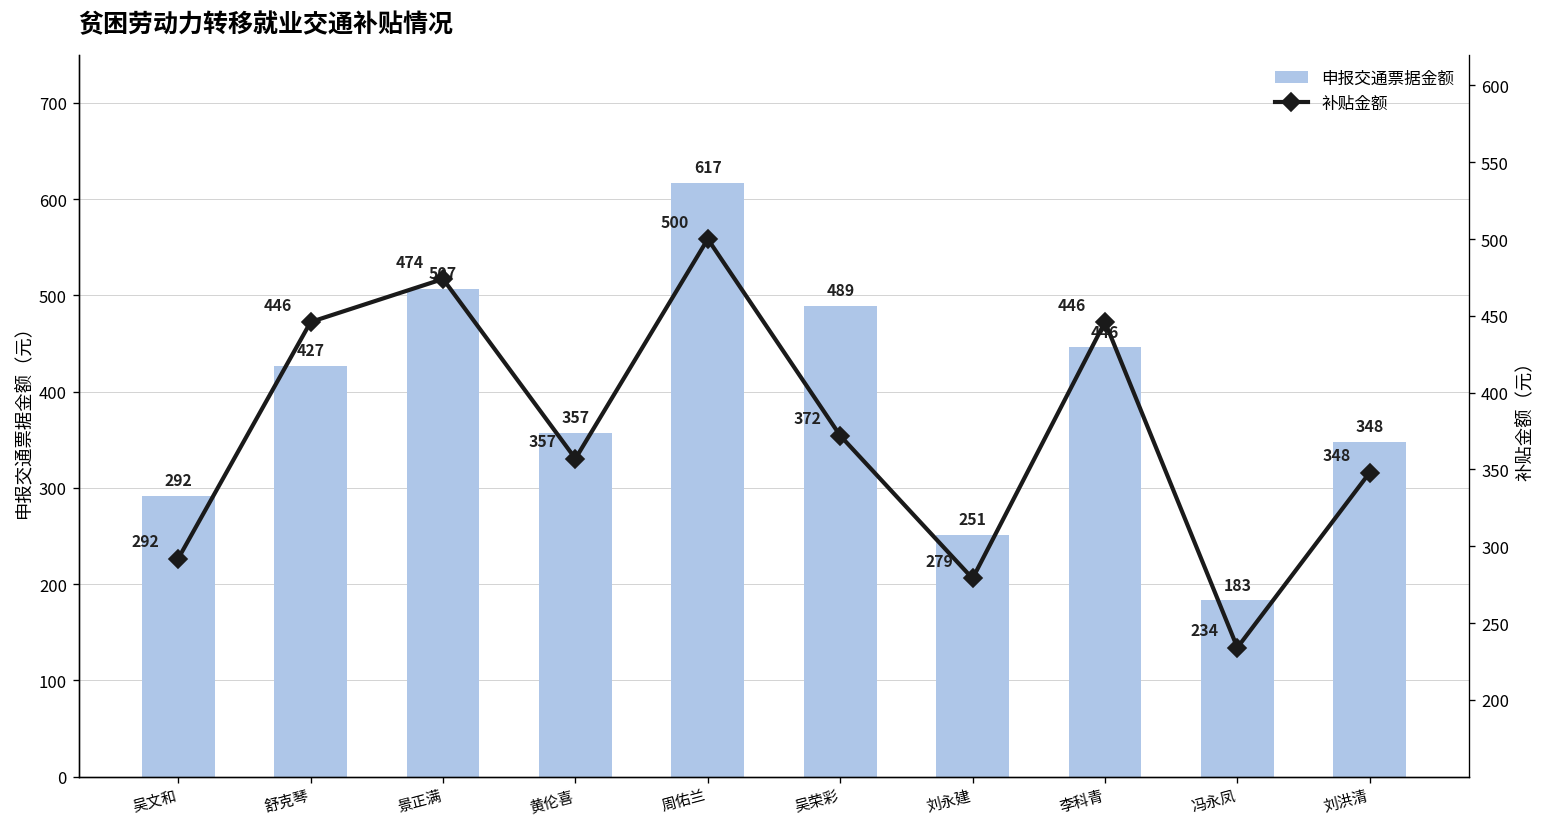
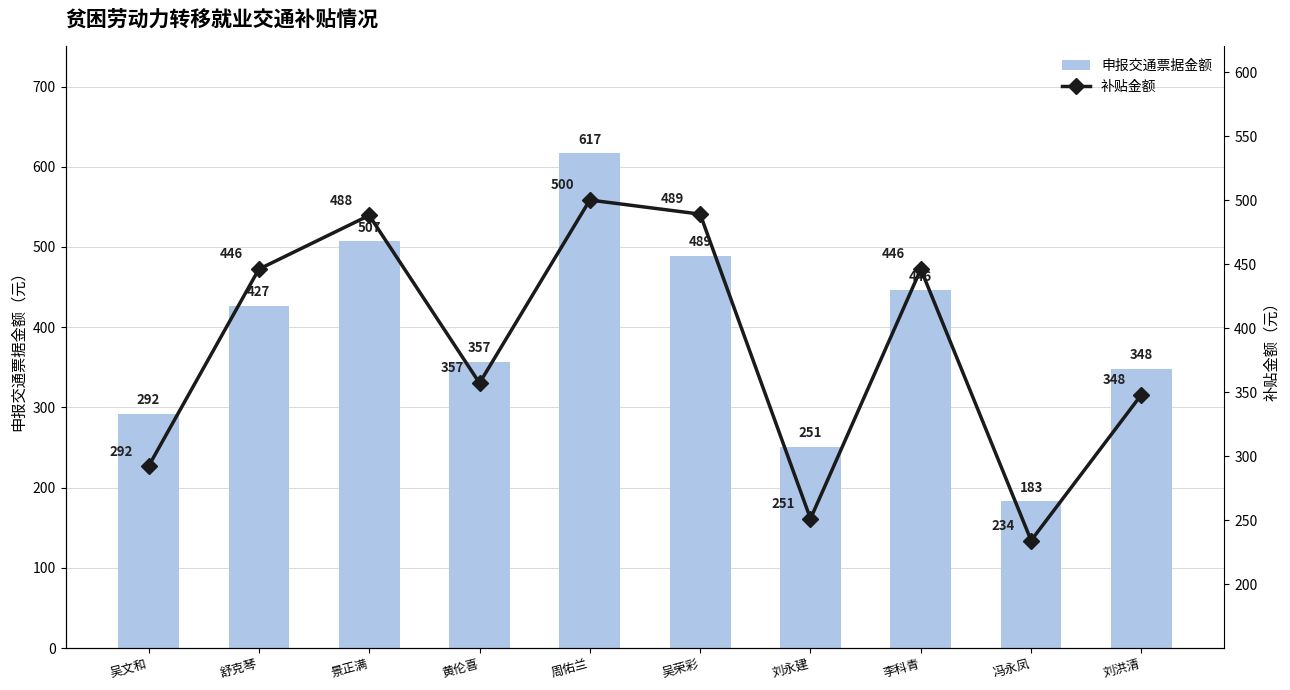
  {
    "申报交通票据金额": {
      "吴文和": 292,
      "舒克琴": 427,
      "景正满": 507,
      "黄伦喜": 357,
      "周佑兰": 617,
      "吴荣彩": 489,
      "刘永建": 251,
      "冯永凤": 183,
      "刘洪清": 348
    },
    "补贴金额": {
      "舒克琴": 446,
-     "景正满": 474,
+     "景正满": 488,
      "周佑兰": 500,
-     "吴荣彩": 372,
-     "刘永建": 279,
+     "吴荣彩": 489,
+     "刘永建": 251,
      "李科青": 446,
      "冯永凤": 234
    }
  }
